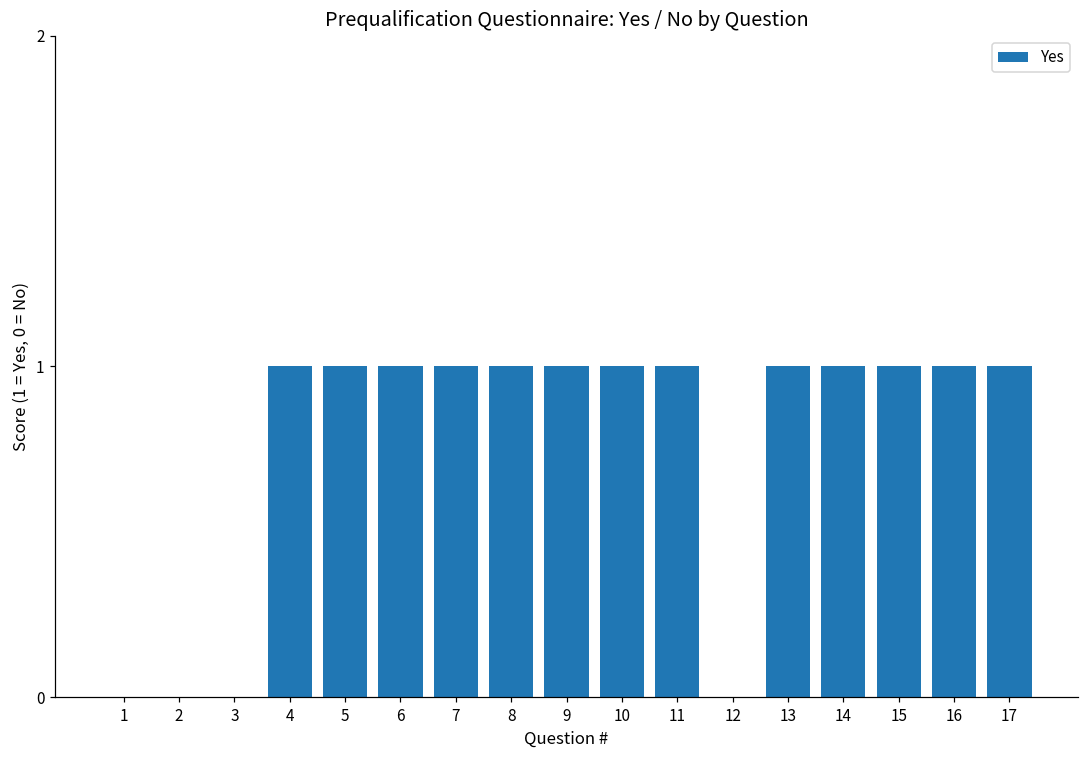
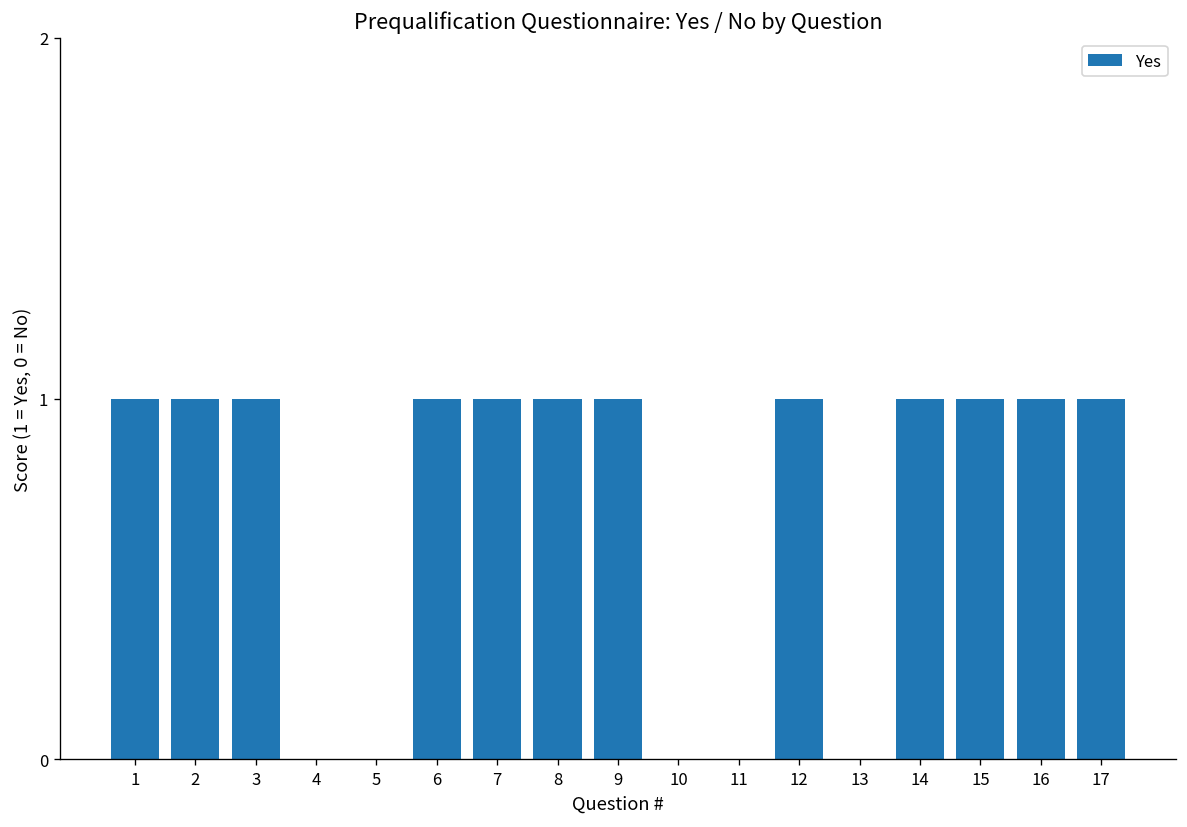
  {
-   "1": 0,
-   "2": 0,
-   "3": 0,
-   "4": 1,
-   "5": 1,
+   "1": 1,
+   "2": 1,
+   "3": 1,
+   "4": 0,
+   "5": 0,
    "6": 1,
    "7": 1,
    "8": 1,
    "9": 1,
-   "10": 1,
-   "11": 1,
-   "12": 0,
-   "13": 1,
+   "10": 0,
+   "11": 0,
+   "12": 1,
+   "13": 0,
    "14": 1,
    "15": 1,
    "16": 1,
    "17": 1
  }
